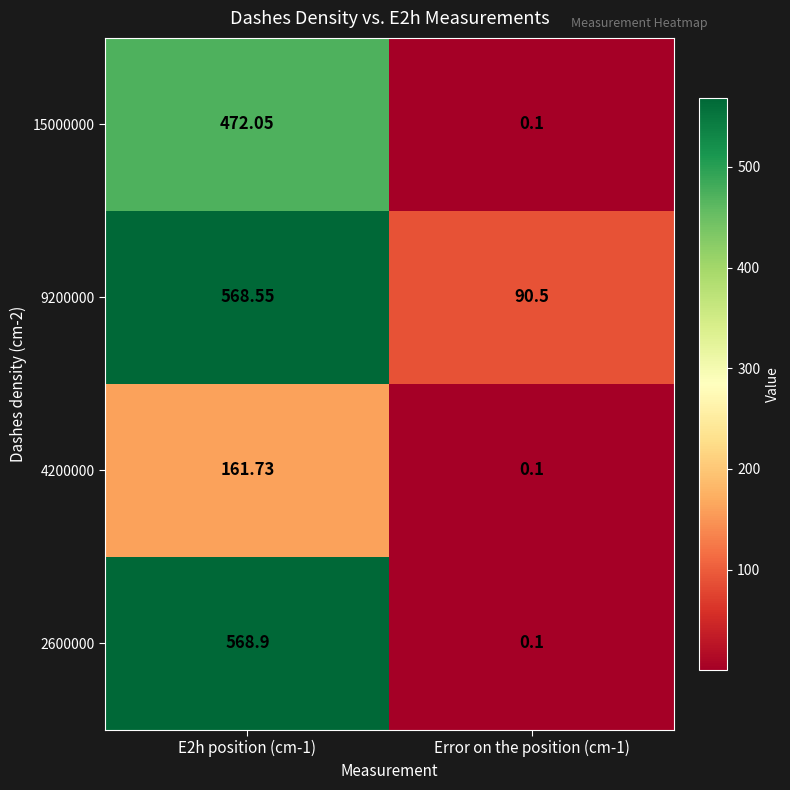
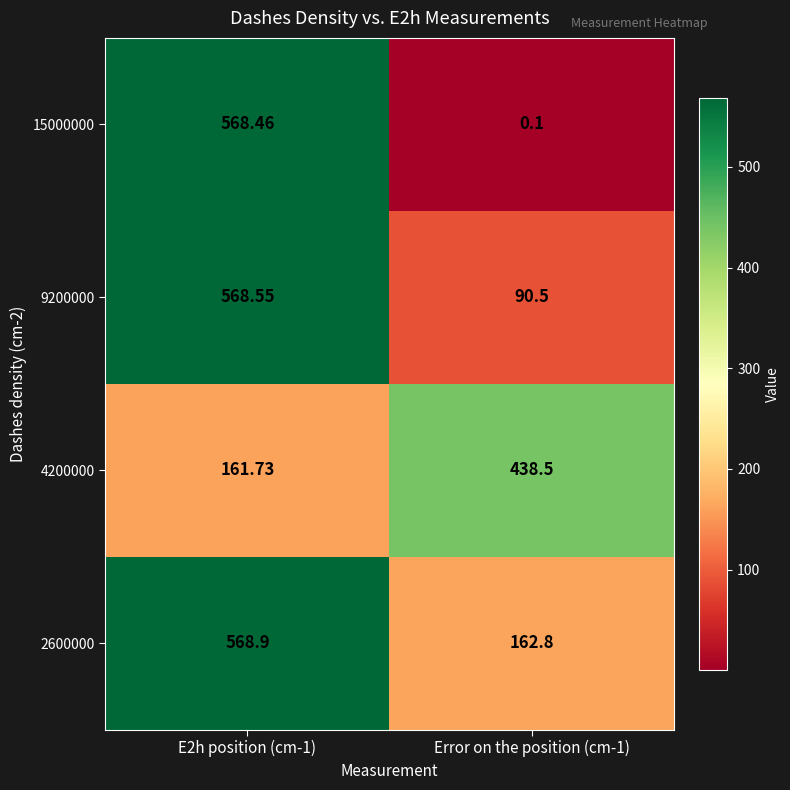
  {
    "15000000": {
-     "E2h position (cm-1)": 472.05,
+     "E2h position (cm-1)": 568.46,
      "Error on the position (cm-1)": 0.1
    },
    "9200000": {
      "E2h position (cm-1)": 568.55,
      "Error on the position (cm-1)": 90.5
    },
    "4200000": {
      "E2h position (cm-1)": 161.73,
-     "Error on the position (cm-1)": 0.1
+     "Error on the position (cm-1)": 438.5
    },
    "2600000": {
      "E2h position (cm-1)": 568.9,
-     "Error on the position (cm-1)": 0.1
+     "Error on the position (cm-1)": 162.8
    }
  }
